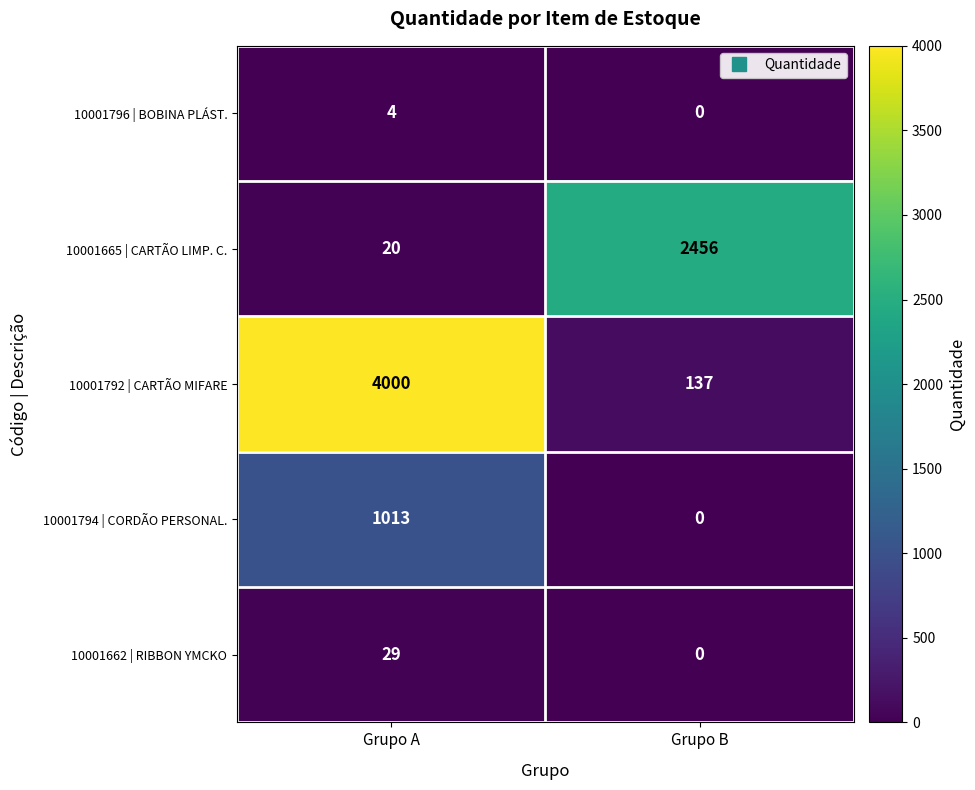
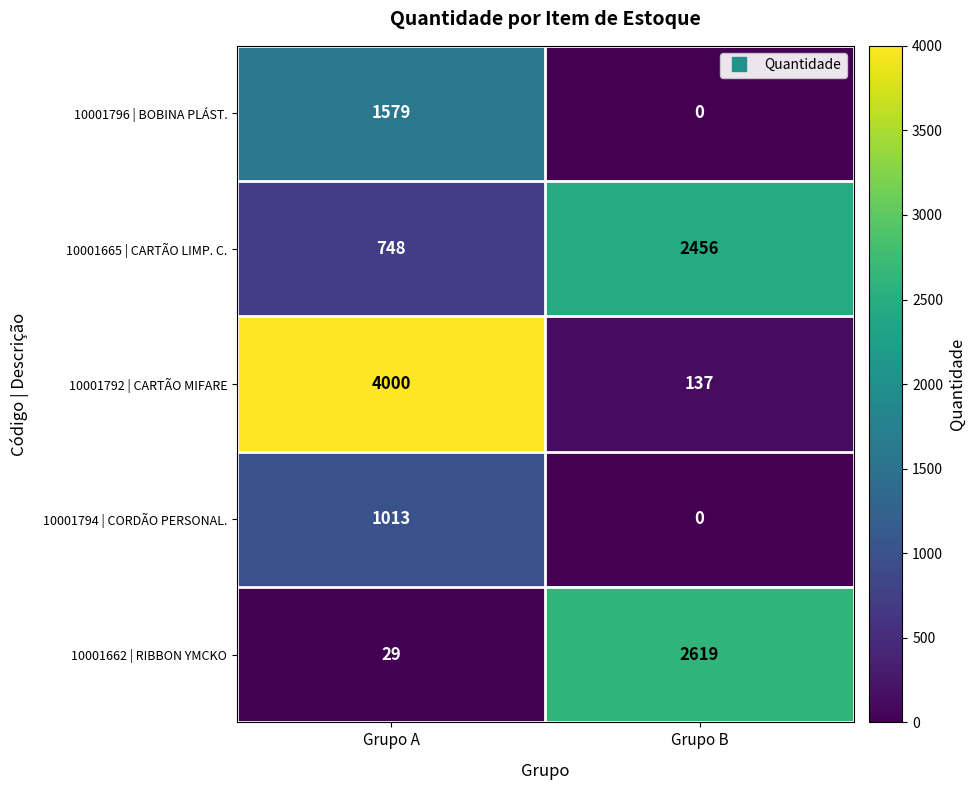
  {
    "10001796 | BOBINA PLÁST.": {
-     "Grupo A": 4,
+     "Grupo A": 1579,
      "Grupo B": 0
    },
    "10001665 | CARTÃO LIMP. C.": {
-     "Grupo A": 20,
+     "Grupo A": 748,
      "Grupo B": 2456
    },
    "10001792 | CARTÃO MIFARE": {
      "Grupo A": 4000,
      "Grupo B": 137
    },
    "10001794 | CORDÃO PERSONAL.": {
      "Grupo A": 1013,
      "Grupo B": 0
    },
    "10001662 | RIBBON YMCKO": {
      "Grupo A": 29,
-     "Grupo B": 0
+     "Grupo B": 2619
    }
  }
